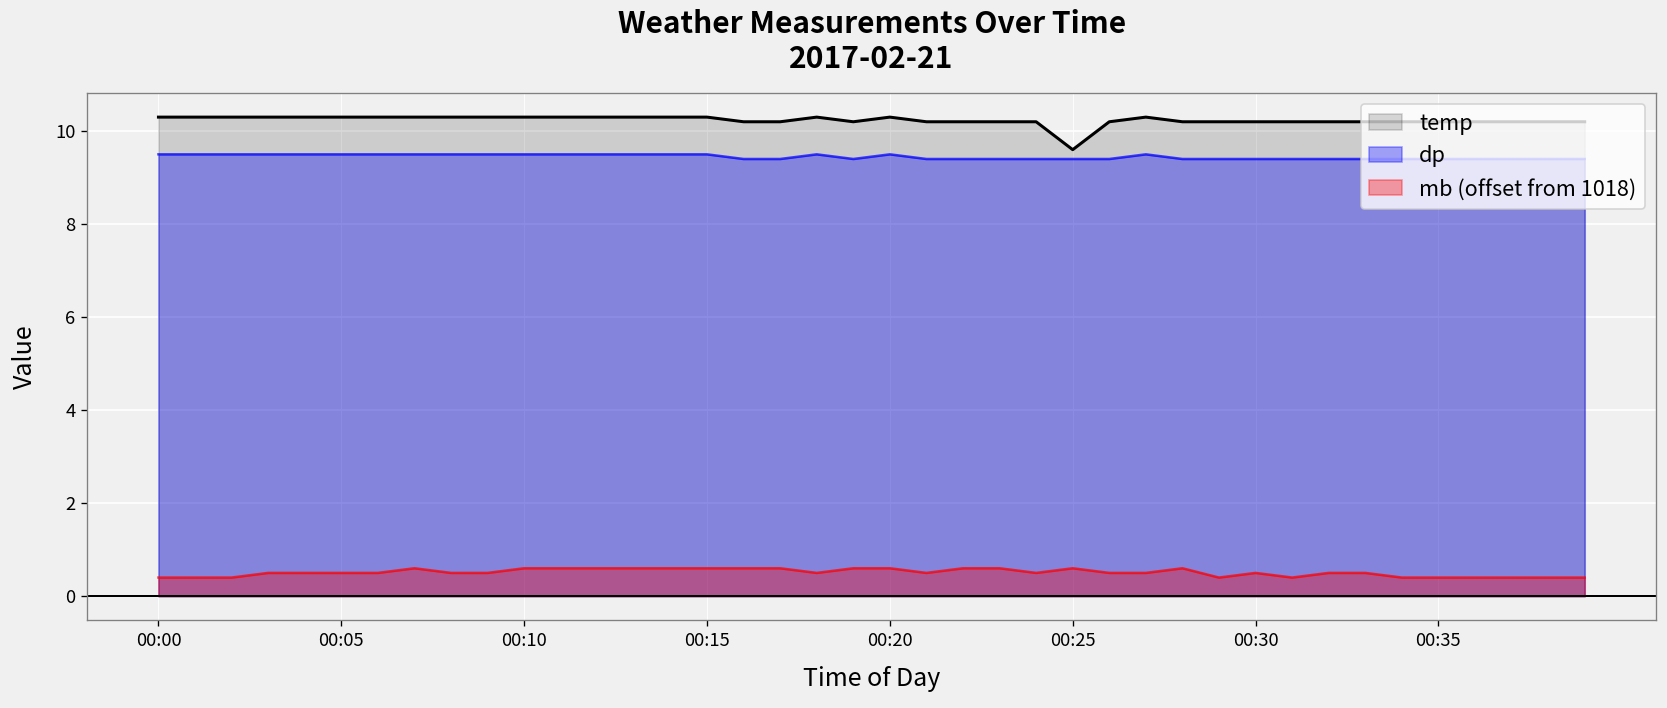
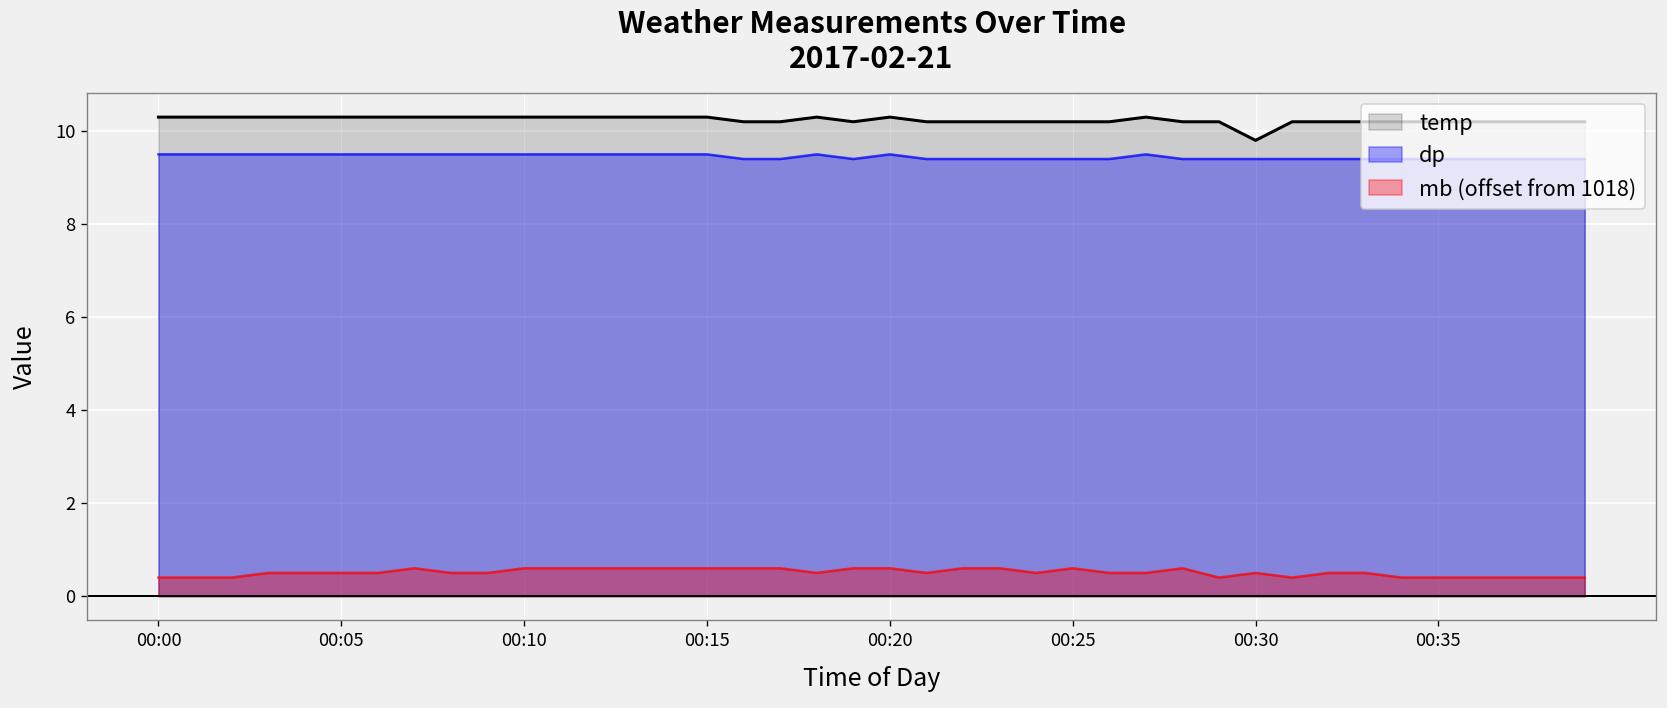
  {
    "temp": {
      "00:00": 10.3,
      "00:05": 10.3,
      "00:10": 10.3,
      "00:15": 10.3,
      "00:20": 10.3,
-     "00:25": 9.6,
-     "00:30": 10.2
+     "00:25": 10.2,
+     "00:30": 9.8
    },
    "dp": {
      "00:00": 9.5,
      "00:05": 9.5,
      "00:10": 9.5,
      "00:15": 9.5,
      "00:20": 9.5,
      "00:25": 9.4,
      "00:30": 9.4
    },
    "mb (offset from 1018)": {
      "00:00": 0.4,
      "00:05": 0.5,
      "00:10": 0.6,
      "00:15": 0.6,
      "00:20": 0.6,
      "00:25": 0.6,
      "00:30": 0.5,
      "00:35": 0.4
    }
  }
